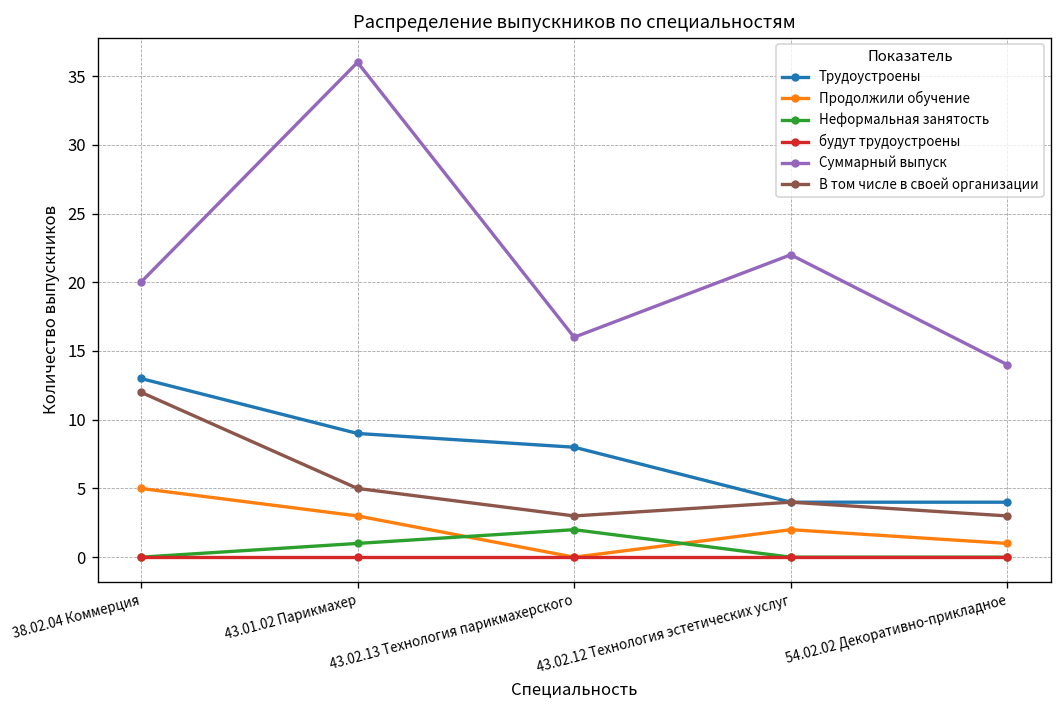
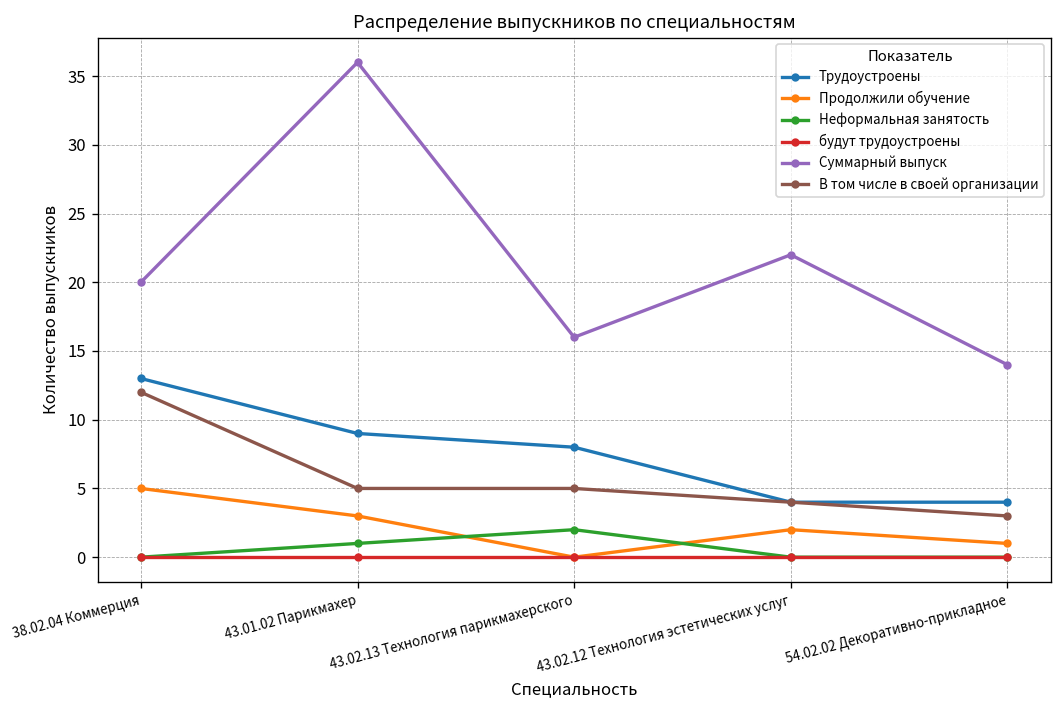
  {
    "Трудоустроены": {
      "38.02.04 Коммерция": 13,
      "43.01.02 Парикмахер": 9,
      "43.02.13 Технология парикмахерского": 8,
      "54.02.02 Декоративно-прикладное": 4
    },
    "Продолжили обучение": {
      "38.02.04 Коммерция": 5,
      "43.01.02 Парикмахер": 3,
      "43.02.12 Технология эстетических услуг": 2,
      "54.02.02 Декоративно-прикладное": 1
    },
    "Неформальная занятость": {
      "43.01.02 Парикмахер": 1,
      "43.02.13 Технология парикмахерского": 2
    },
    "будут трудоустроены": {
      "43.01.02 Парикмахер": 0
    },
    "Суммарный выпуск": {
      "38.02.04 Коммерция": 20,
      "43.01.02 Парикмахер": 36,
      "43.02.13 Технология парикмахерского": 16,
      "43.02.12 Технология эстетических услуг": 22,
      "54.02.02 Декоративно-прикладное": 14
    },
    "В том числе в своей организации": {
      "38.02.04 Коммерция": 12,
      "43.01.02 Парикмахер": 5,
-     "43.02.13 Технология парикмахерского": 3,
+     "43.02.13 Технология парикмахерского": 5,
      "54.02.02 Декоративно-прикладное": 3
    }
  }
